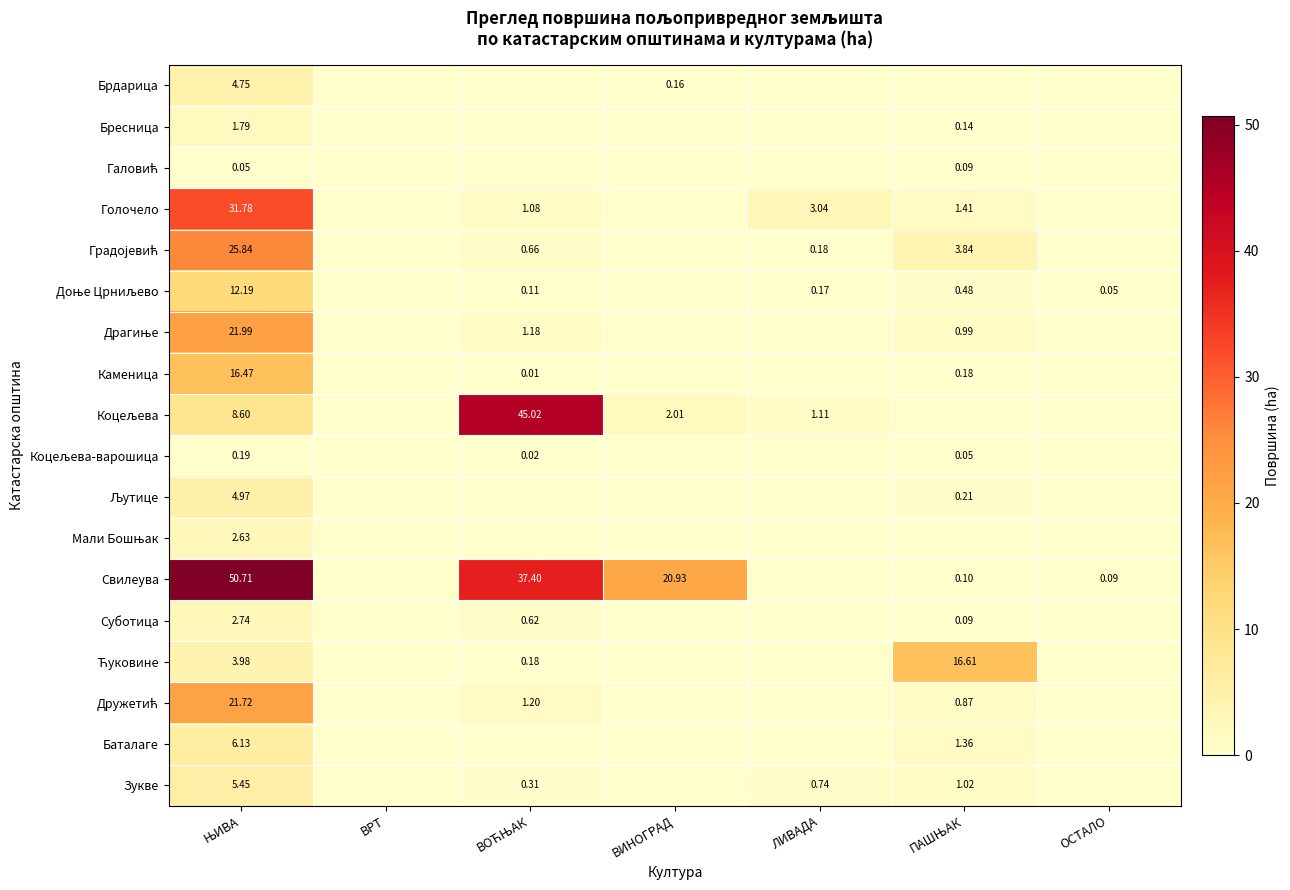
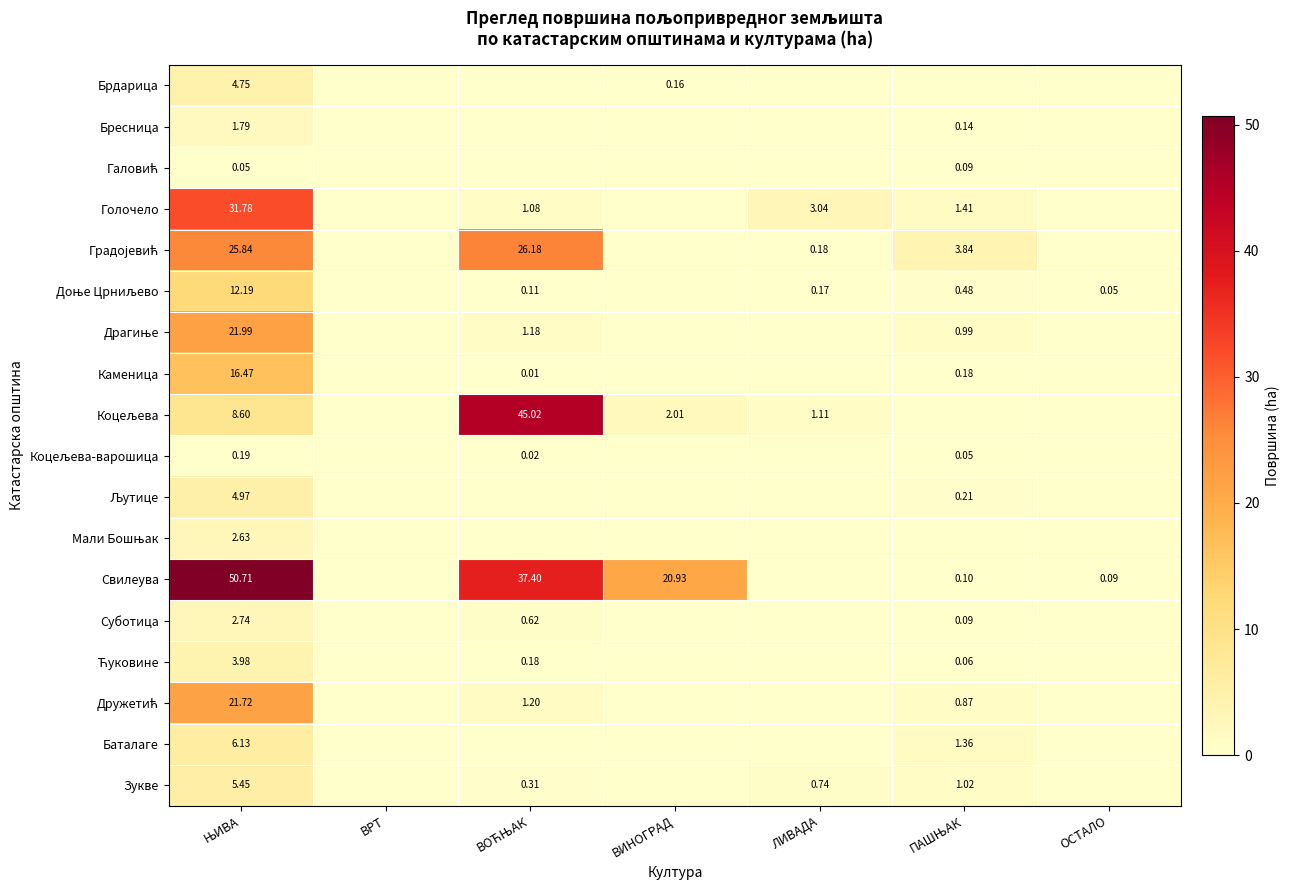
  {
    "Брдарица": {
      "ЊИВА": 4.75,
      "ВИНОГРАД": 0.16
    },
    "Бресница": {
      "ЊИВА": 1.79,
      "ПАШЊАК": 0.14
    },
    "Галовић": {
      "ЊИВА": 0.05,
      "ПАШЊАК": 0.09
    },
    "Голочело": {
      "ЊИВА": 31.78,
      "ВОЋЊАК": 1.08,
      "ЛИВАДА": 3.04,
      "ПАШЊАК": 1.41
    },
    "Градојевић": {
      "ЊИВА": 25.84,
-     "ВОЋЊАК": 0.66,
+     "ВОЋЊАК": 26.18,
      "ЛИВАДА": 0.18,
      "ПАШЊАК": 3.84
    },
    "Доње Црниљево": {
      "ЊИВА": 12.19,
      "ВОЋЊАК": 0.11,
      "ЛИВАДА": 0.17,
      "ПАШЊАК": 0.48,
      "ОСТАЛО": 0.05
    },
    "Драгиње": {
      "ЊИВА": 21.99,
      "ВОЋЊАК": 1.18,
      "ПАШЊАК": 0.99
    },
    "Каменица": {
      "ЊИВА": 16.47,
      "ВОЋЊАК": 0.01,
      "ПАШЊАК": 0.18
    },
    "Коцељева": {
      "ЊИВА": 8.60,
      "ВОЋЊАК": 45.02,
      "ВИНОГРАД": 2.01,
      "ЛИВАДА": 1.11
    },
    "Коцељева-варошица": {
      "ЊИВА": 0.19,
      "ВОЋЊАК": 0.02,
      "ПАШЊАК": 0.05
    },
    "Љутице": {
      "ЊИВА": 4.97,
      "ПАШЊАК": 0.21
    },
    "Мали Бошњак": {
      "ЊИВА": 2.63
    },
    "Свилеува": {
      "ЊИВА": 50.71,
      "ВОЋЊАК": 37.40,
      "ВИНОГРАД": 20.93,
      "ПАШЊАК": 0.10,
      "ОСТАЛО": 0.09
    },
    "Суботица": {
      "ЊИВА": 2.74,
      "ВОЋЊАК": 0.62,
      "ПАШЊАК": 0.09
    },
    "Ћуковине": {
      "ЊИВА": 3.98,
      "ВОЋЊАК": 0.18,
-     "ПАШЊАК": 16.61
+     "ПАШЊАК": 0.06
    },
    "Дружетић": {
      "ЊИВА": 21.72,
      "ВОЋЊАК": 1.20,
      "ПАШЊАК": 0.87
    },
    "Баталаге": {
      "ЊИВА": 6.13,
      "ПАШЊАК": 1.36
    },
    "Зукве": {
      "ЊИВА": 5.45,
      "ВОЋЊАК": 0.31,
      "ЛИВАДА": 0.74,
      "ПАШЊАК": 1.02
    }
  }
